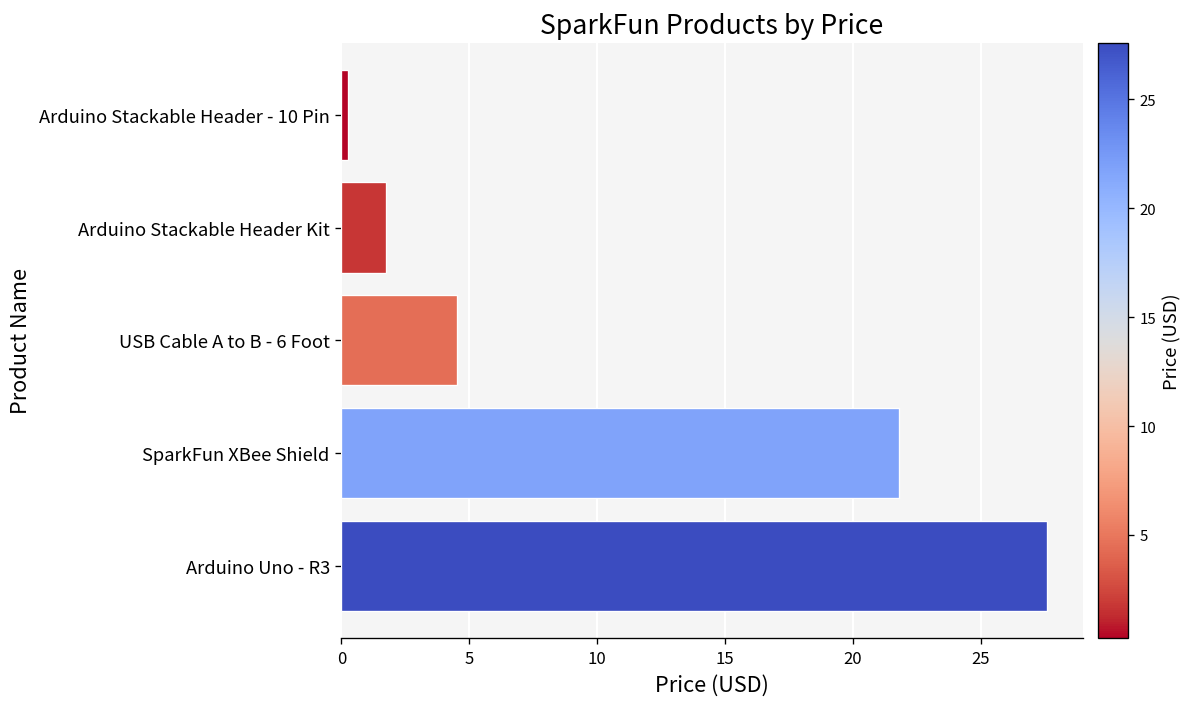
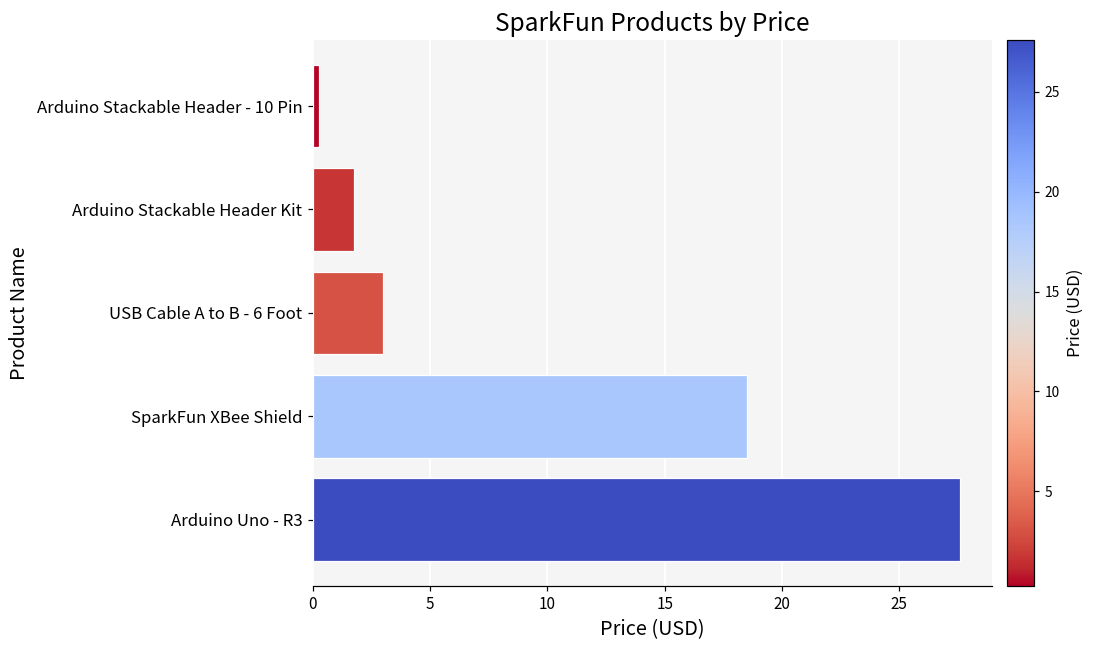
  {
    "Arduino Stackable Header - 10 Pin": 0.3,
    "Arduino Stackable Header Kit": 1.8,
-   "USB Cable A to B - 6 Foot": 4.5,
-   "SparkFun XBee Shield": 21.8,
+   "USB Cable A to B - 6 Foot": 3.0,
+   "SparkFun XBee Shield": 18.5,
    "Arduino Uno - R3": 27.6
  }
